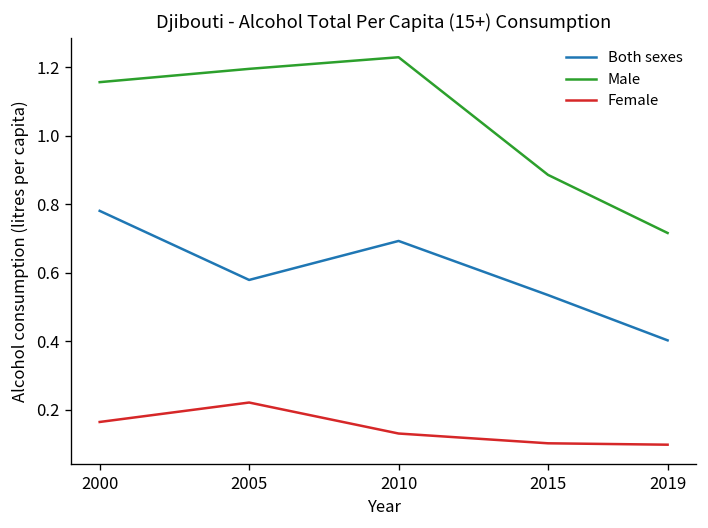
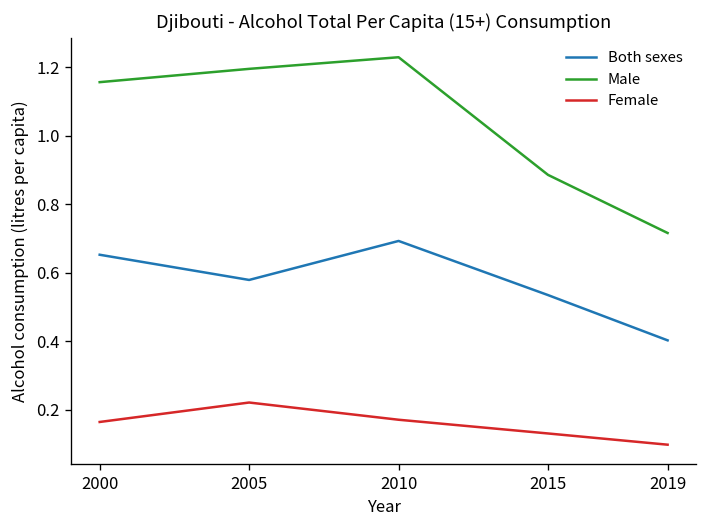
  {
    "Both sexes": {
-     "2000": 0.78,
+     "2000": 0.65,
      "2005": 0.58,
      "2010": 0.69,
      "2015": 0.53,
      "2019": 0.40
    },
    "Male": {
      "2000": 1.16,
      "2005": 1.19,
      "2010": 1.23,
      "2015": 0.89,
      "2019": 0.72
    },
    "Female": {
      "2000": 0.16,
      "2005": 0.22,
-     "2010": 0.13,
-     "2015": 0.10,
+     "2010": 0.17,
+     "2015": 0.13,
      "2019": 0.10
    }
  }
